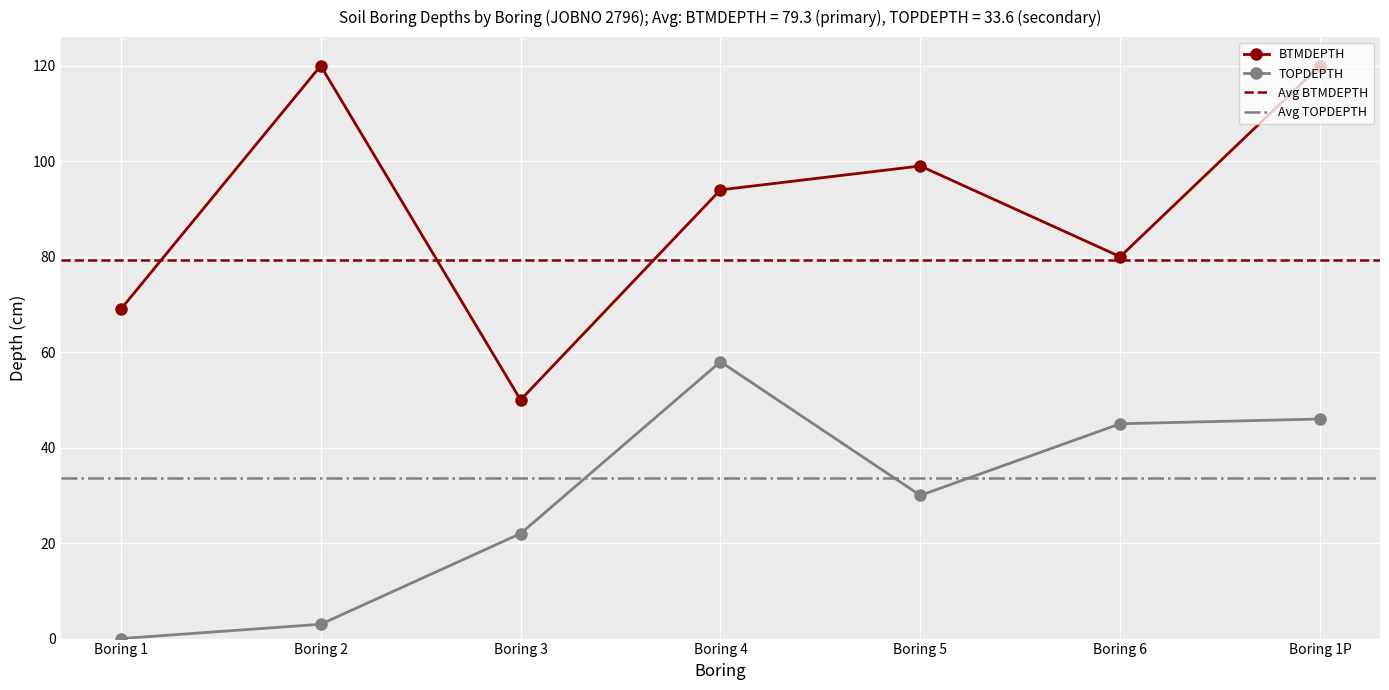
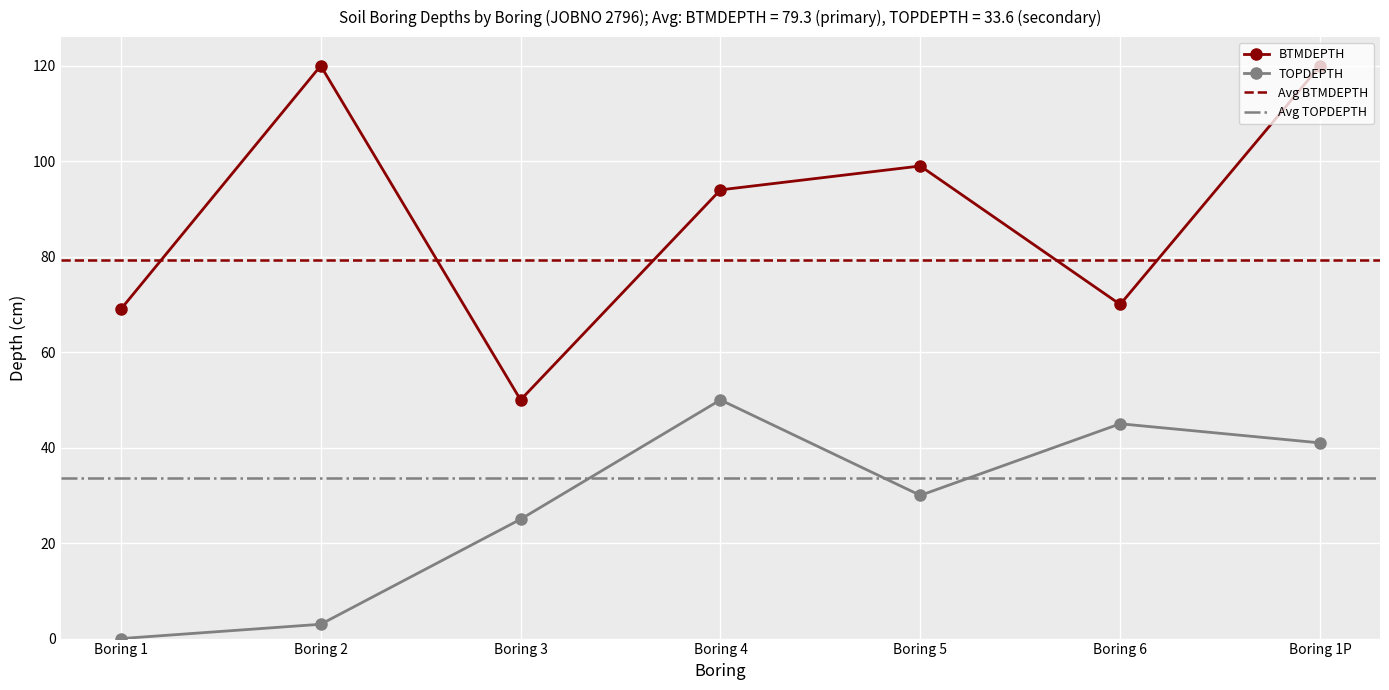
  {
    "BTMDEPTH": {
      "Boring 1": 69,
      "Boring 2": 120,
      "Boring 3": 50,
      "Boring 4": 94,
      "Boring 5": 99,
-     "Boring 6": 80
+     "Boring 6": 70
    },
    "TOPDEPTH": {
      "Boring 1": 0,
      "Boring 2": 3,
-     "Boring 3": 22,
-     "Boring 4": 58,
+     "Boring 3": 25,
+     "Boring 4": 50,
      "Boring 5": 30,
      "Boring 6": 45,
-     "Boring 1P": 46
+     "Boring 1P": 41
    }
  }
